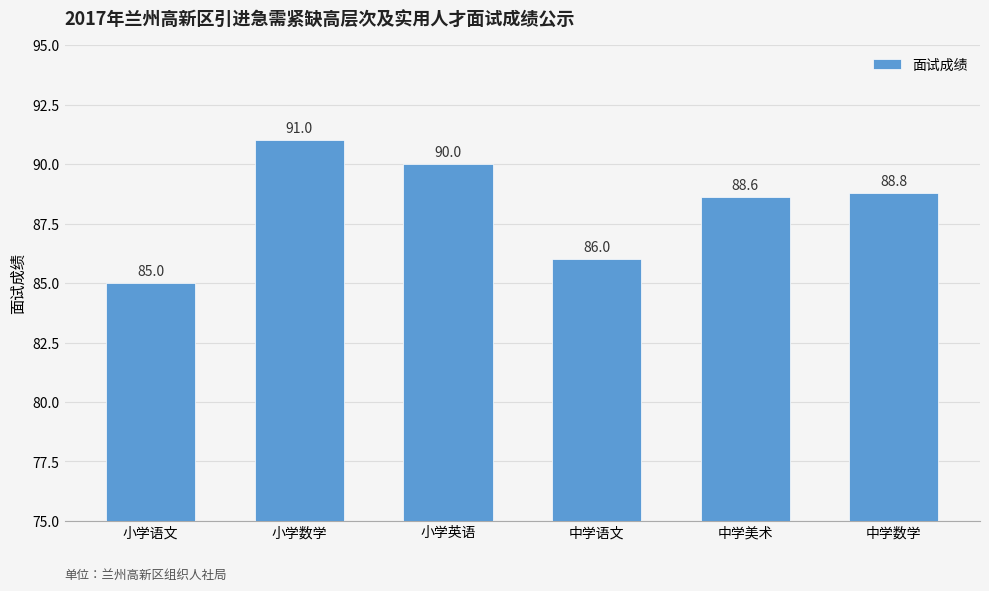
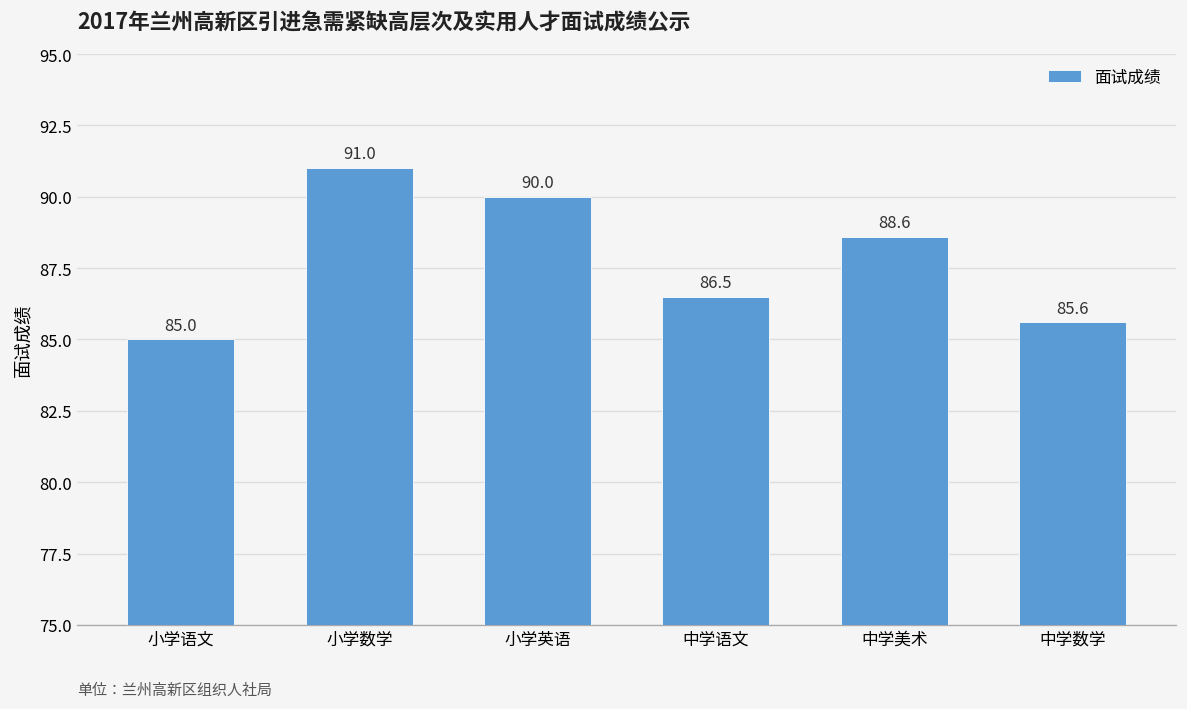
  {
    "小学语文": 85.0,
    "小学数学": 91.0,
    "小学英语": 90.0,
-   "中学语文": 86.0,
+   "中学语文": 86.5,
    "中学美术": 88.6,
-   "中学数学": 88.8
+   "中学数学": 85.6
  }
